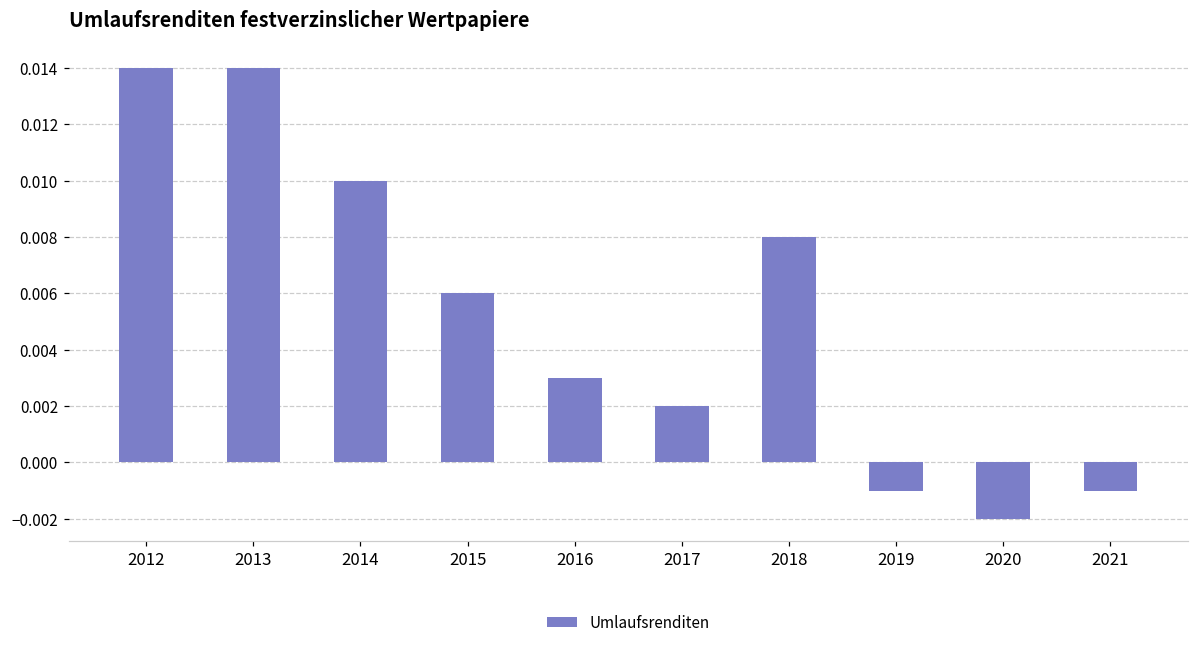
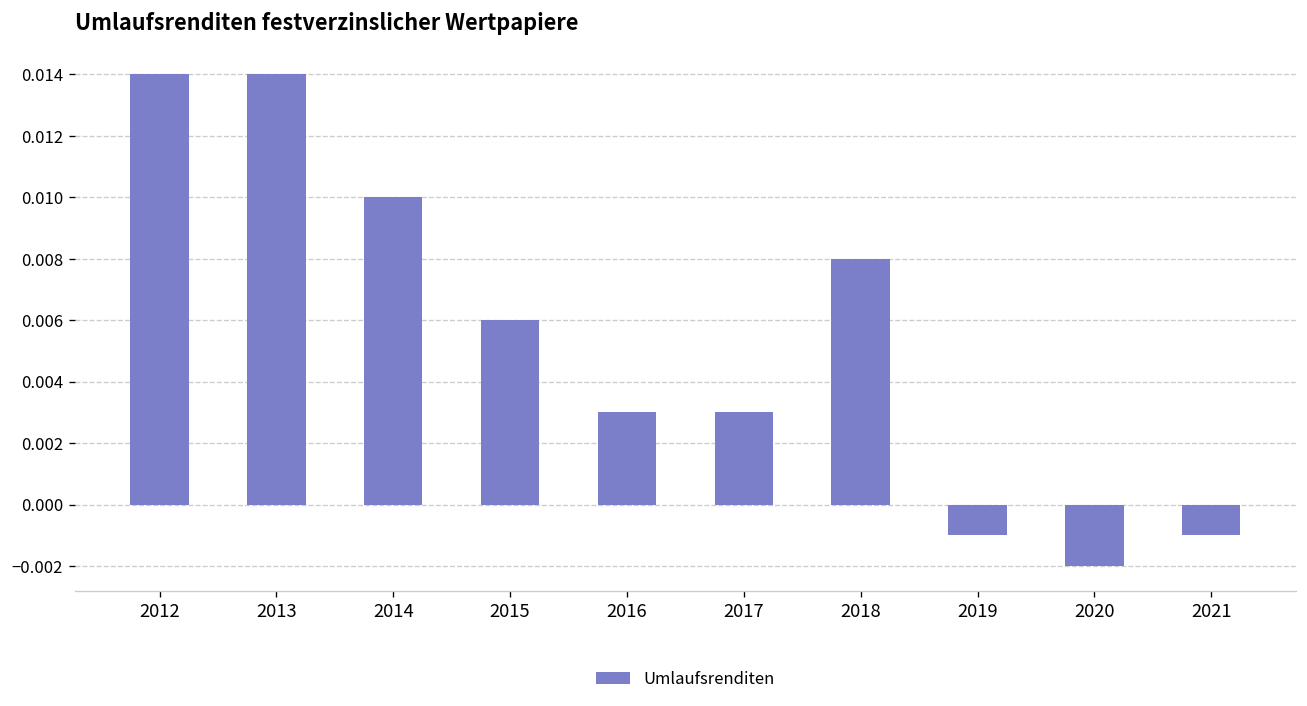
  {
    "2012": 0.014,
    "2013": 0.014,
    "2014": 0.010,
    "2015": 0.006,
    "2016": 0.003,
-   "2017": 0.002,
+   "2017": 0.003,
    "2018": 0.008,
    "2019": -0.001,
    "2020": -0.002,
    "2021": -0.001
  }
